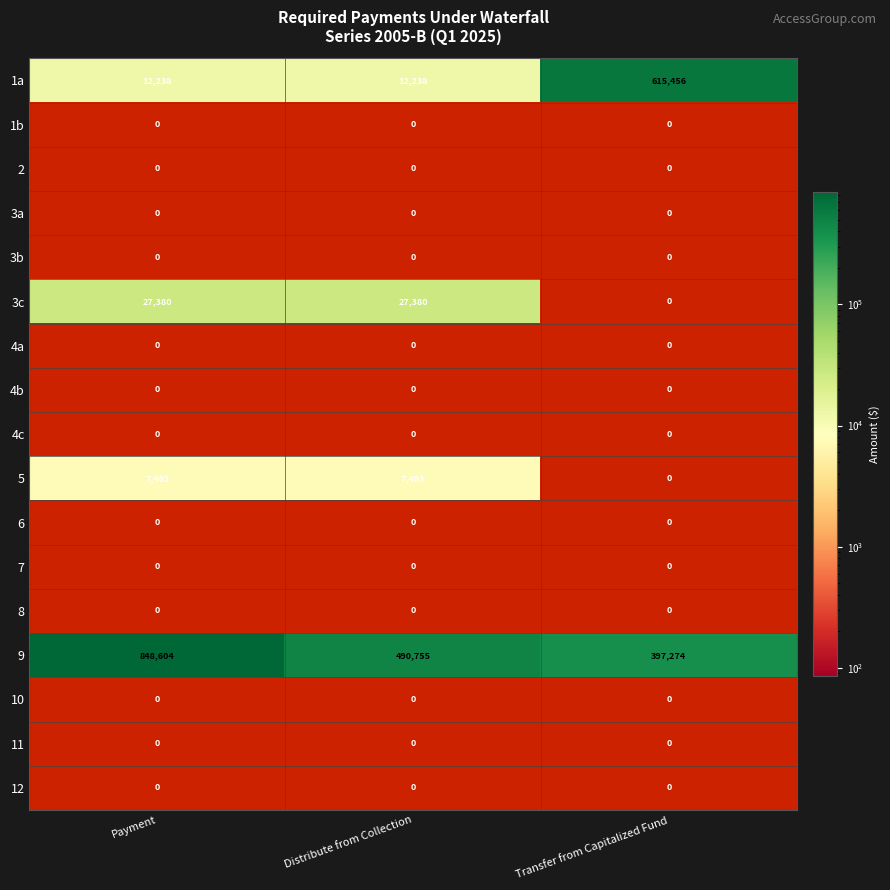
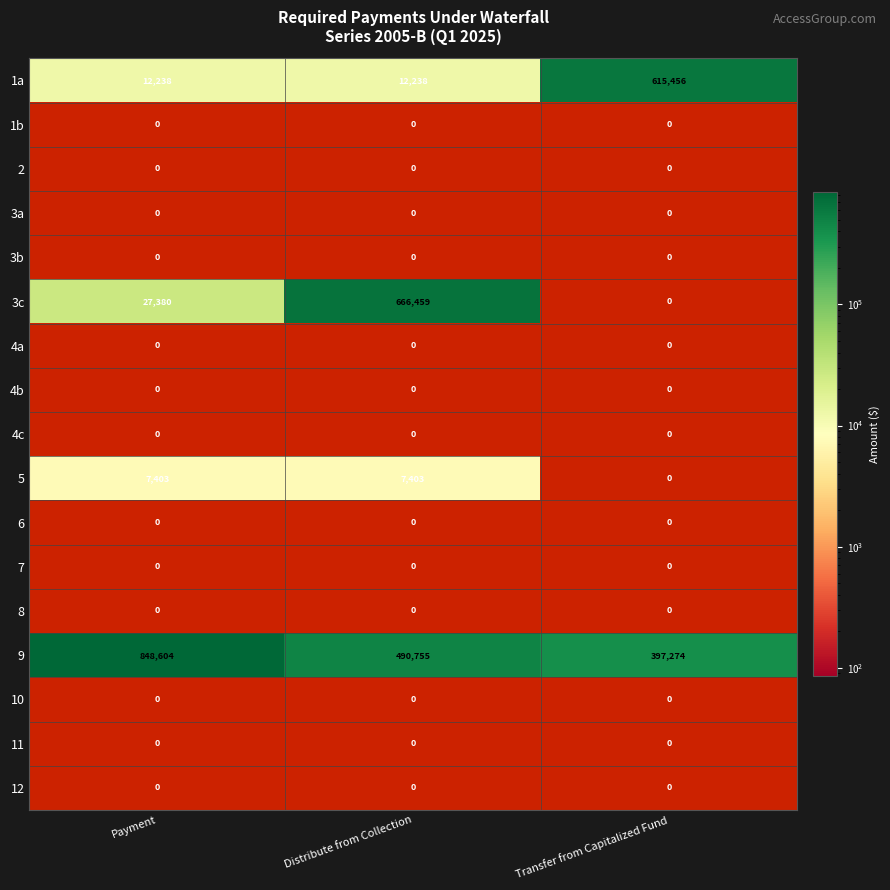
  {
    "1a": {
      "Payment": "12,238",
      "Distribute from Collection": "12,238",
      "Transfer from Capitalized Fund": "615,456"
    },
    "1b": {
      "Payment": "0",
      "Distribute from Collection": "0",
      "Transfer from Capitalized Fund": "0"
    },
    "2": {
      "Payment": "0",
      "Distribute from Collection": "0",
      "Transfer from Capitalized Fund": "0"
    },
    "3a": {
      "Payment": "0",
      "Distribute from Collection": "0",
      "Transfer from Capitalized Fund": "0"
    },
    "3b": {
      "Payment": "0",
      "Distribute from Collection": "0",
      "Transfer from Capitalized Fund": "0"
    },
    "3c": {
      "Payment": "27,380",
-     "Distribute from Collection": "27,380",
+     "Distribute from Collection": "666,459",
      "Transfer from Capitalized Fund": "0"
    },
    "4a": {
      "Payment": "0",
      "Distribute from Collection": "0",
      "Transfer from Capitalized Fund": "0"
    },
    "4b": {
      "Payment": "0",
      "Distribute from Collection": "0",
      "Transfer from Capitalized Fund": "0"
    },
    "4c": {
      "Payment": "0",
      "Distribute from Collection": "0",
      "Transfer from Capitalized Fund": "0"
    },
    "5": {
      "Payment": "7,403",
      "Distribute from Collection": "7,403",
      "Transfer from Capitalized Fund": "0"
    },
    "6": {
      "Payment": "0",
      "Distribute from Collection": "0",
      "Transfer from Capitalized Fund": "0"
    },
    "7": {
      "Payment": "0",
      "Distribute from Collection": "0",
      "Transfer from Capitalized Fund": "0"
    },
    "8": {
      "Payment": "0",
      "Distribute from Collection": "0",
      "Transfer from Capitalized Fund": "0"
    },
    "9": {
      "Payment": "848,604",
      "Distribute from Collection": "490,755",
      "Transfer from Capitalized Fund": "397,274"
    },
    "10": {
      "Payment": "0",
      "Distribute from Collection": "0",
      "Transfer from Capitalized Fund": "0"
    },
    "11": {
      "Payment": "0",
      "Distribute from Collection": "0",
      "Transfer from Capitalized Fund": "0"
    },
    "12": {
      "Payment": "0",
      "Distribute from Collection": "0",
      "Transfer from Capitalized Fund": "0"
    }
  }
